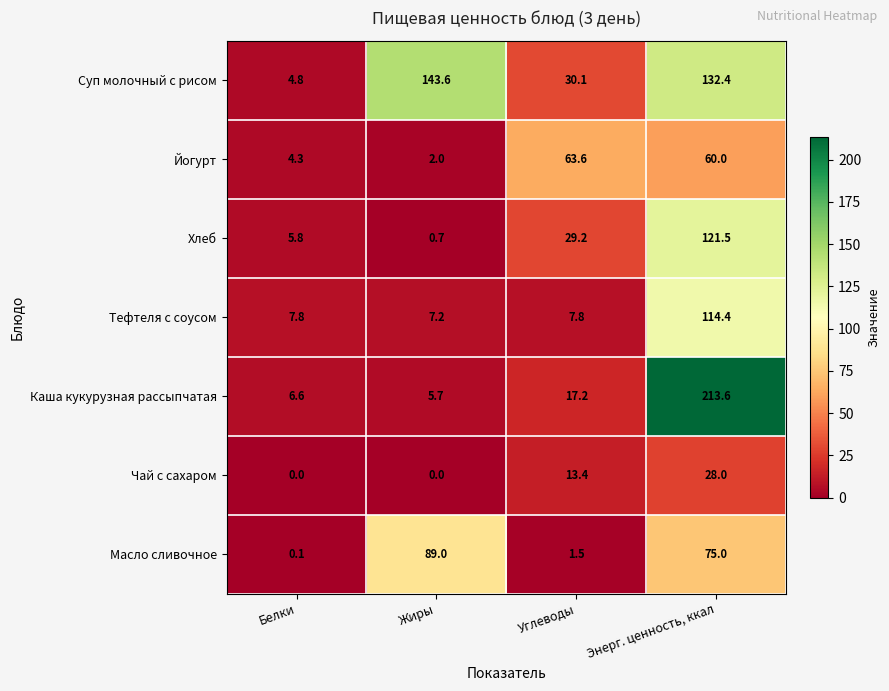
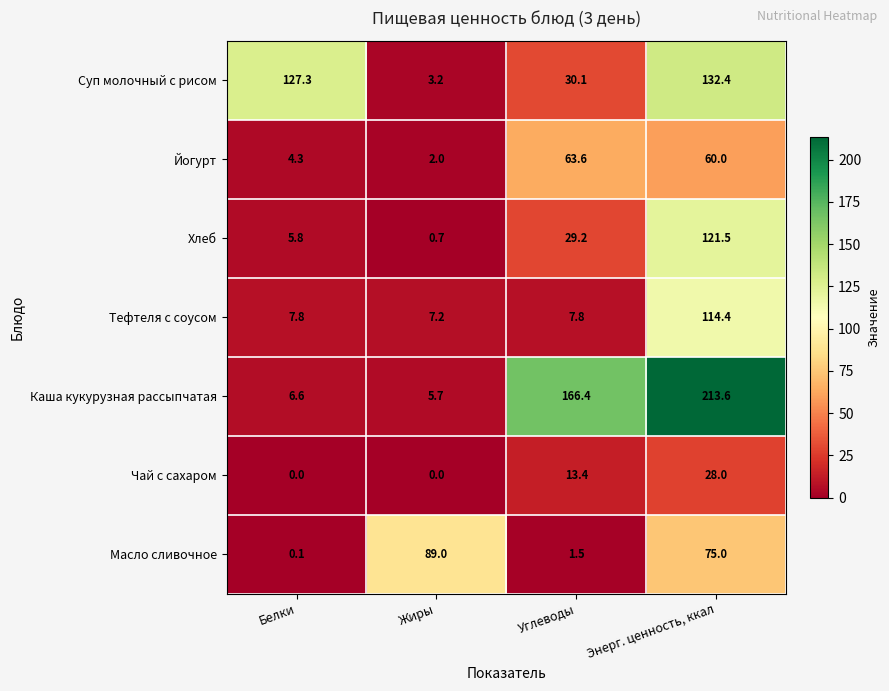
  {
    "Суп молочный с рисом": {
-     "Белки": 4.8,
-     "Жиры": 143.6,
+     "Белки": 127.3,
+     "Жиры": 3.2,
      "Углеводы": 30.1,
      "Энерг. ценность, ккал": 132.4
    },
    "Йогурт": {
      "Белки": 4.3,
      "Жиры": 2.0,
      "Углеводы": 63.6,
      "Энерг. ценность, ккал": 60.0
    },
    "Хлеб": {
      "Белки": 5.8,
      "Жиры": 0.7,
      "Углеводы": 29.2,
      "Энерг. ценность, ккал": 121.5
    },
    "Тефтеля с соусом": {
      "Белки": 7.8,
      "Жиры": 7.2,
      "Углеводы": 7.8,
      "Энерг. ценность, ккал": 114.4
    },
    "Каша кукурузная рассыпчатая": {
      "Белки": 6.6,
      "Жиры": 5.7,
-     "Углеводы": 17.2,
+     "Углеводы": 166.4,
      "Энерг. ценность, ккал": 213.6
    },
    "Чай с сахаром": {
      "Белки": 0.0,
      "Жиры": 0.0,
      "Углеводы": 13.4,
      "Энерг. ценность, ккал": 28.0
    },
    "Масло сливочное": {
      "Белки": 0.1,
      "Жиры": 89.0,
      "Углеводы": 1.5,
      "Энерг. ценность, ккал": 75.0
    }
  }
